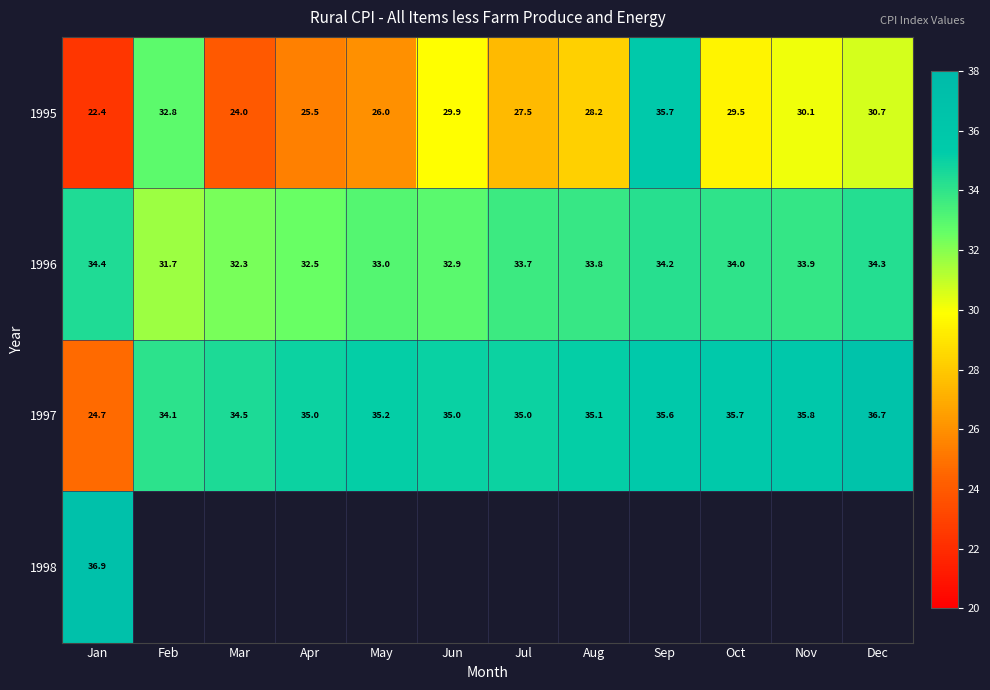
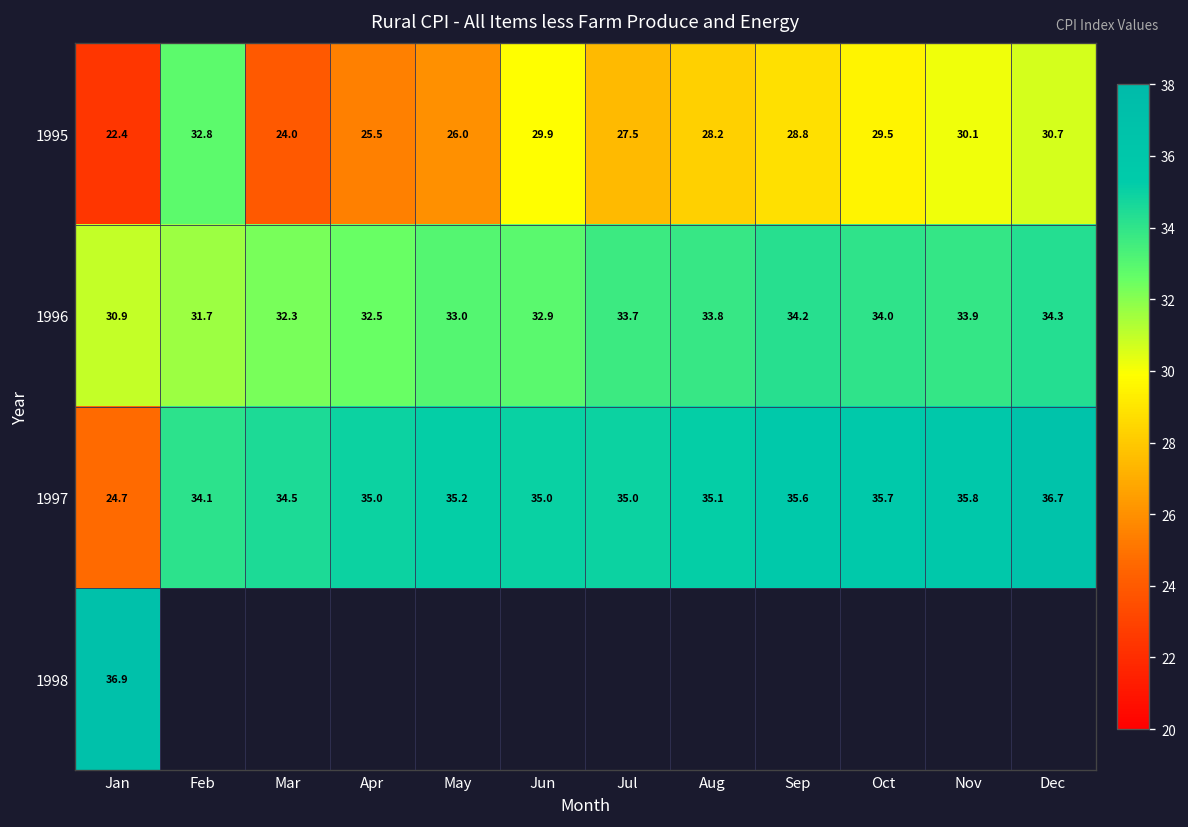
  {
    "1995": {
      "Jan": 22.4,
      "Feb": 32.8,
      "Mar": 24.0,
      "Apr": 25.5,
      "May": 26.0,
      "Jun": 29.9,
      "Jul": 27.5,
      "Aug": 28.2,
-     "Sep": 35.7,
+     "Sep": 28.8,
      "Oct": 29.5,
      "Nov": 30.1,
      "Dec": 30.7
    },
    "1996": {
-     "Jan": 34.4,
+     "Jan": 30.9,
      "Feb": 31.7,
      "Mar": 32.3,
      "Apr": 32.5,
      "May": 33.0,
      "Jun": 32.9,
      "Jul": 33.7,
      "Aug": 33.8,
      "Sep": 34.2,
      "Oct": 34.0,
      "Nov": 33.9,
      "Dec": 34.3
    },
    "1997": {
      "Jan": 24.7,
      "Feb": 34.1,
      "Mar": 34.5,
      "Apr": 35.0,
      "May": 35.2,
      "Jun": 35.0,
      "Jul": 35.0,
      "Aug": 35.1,
      "Sep": 35.6,
      "Oct": 35.7,
      "Nov": 35.8,
      "Dec": 36.7
    },
    "1998": {
      "Jan": 36.9
    }
  }
